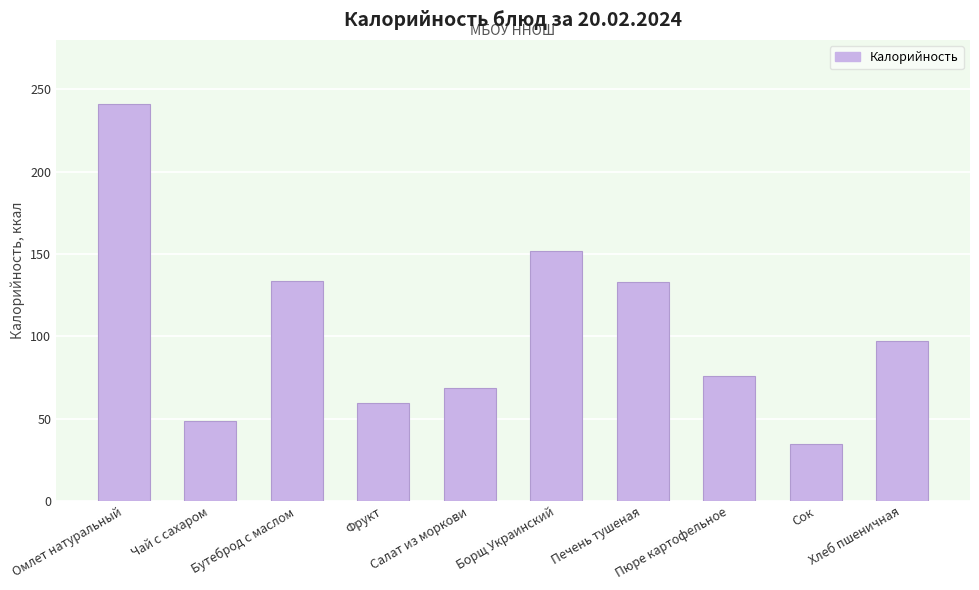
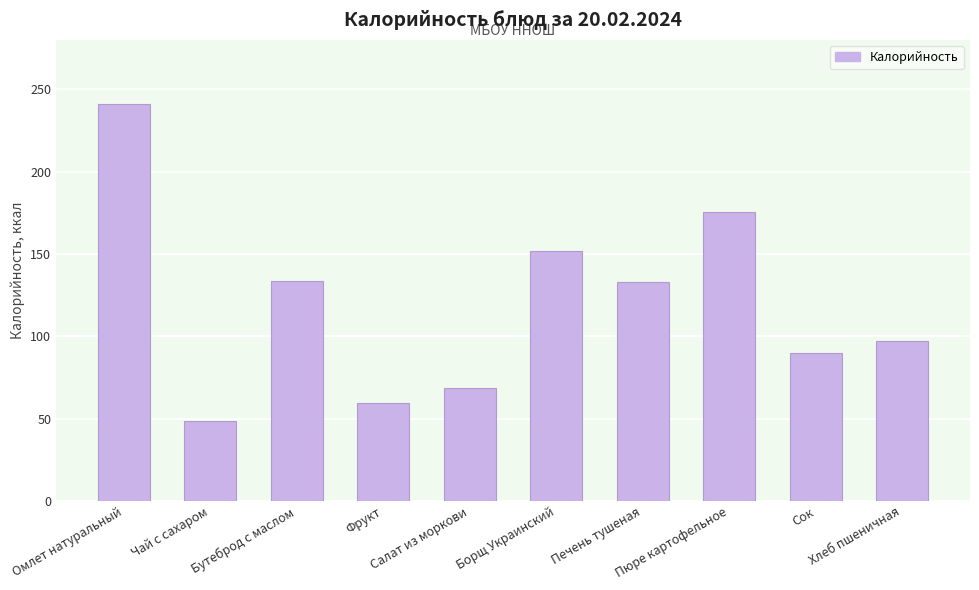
  {
    "Омлет натуральный": 241,
    "Чай с сахаром": 49,
    "Бутеброд с маслом": 134,
    "Фрукт": 59,
    "Салат из моркови": 69,
    "Борщ Украинский": 152,
    "Печень тушеная": 133,
-   "Пюре картофельное": 76,
-   "Сок": 35,
+   "Пюре картофельное": 176,
+   "Сок": 90,
    "Хлеб пшеничная": 97
  }
